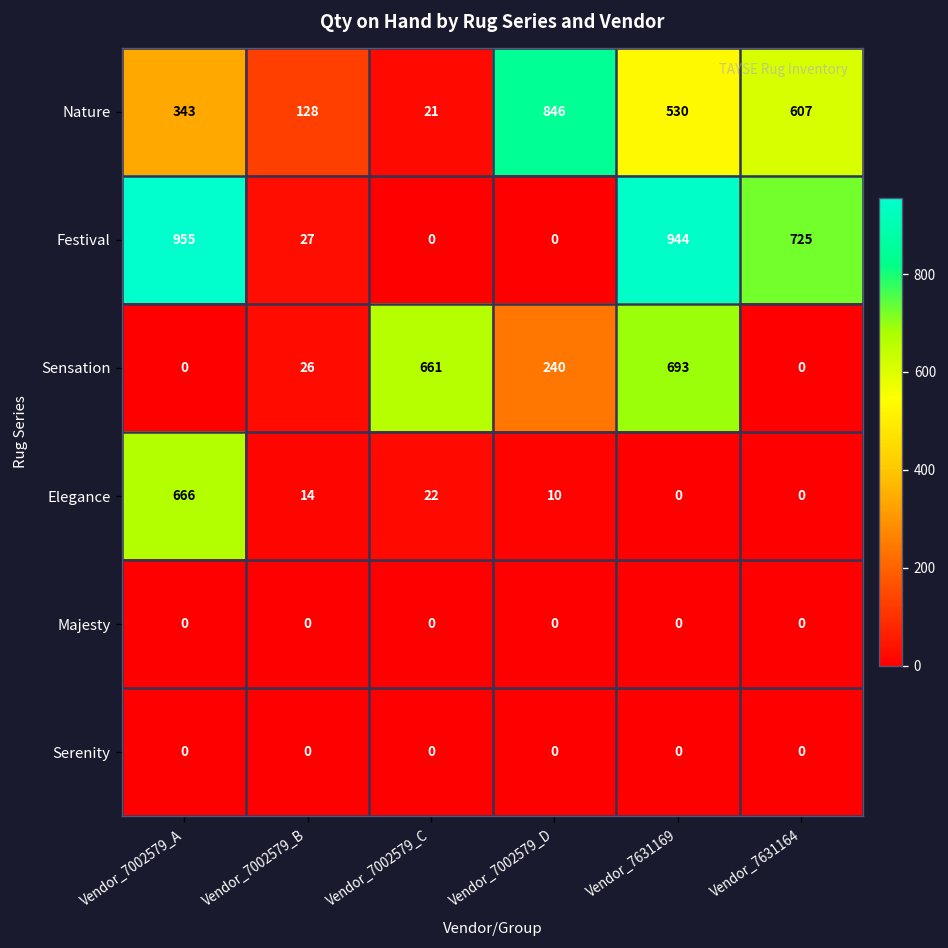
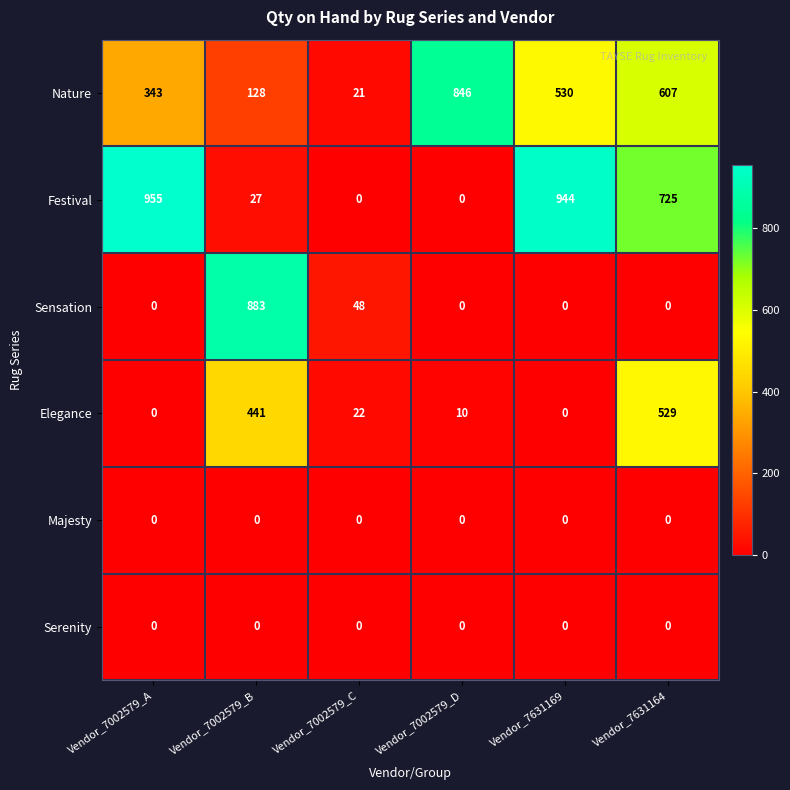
  {
    "Nature": {
      "Vendor_7002579_A": 343,
      "Vendor_7002579_B": 128,
      "Vendor_7002579_C": 21,
      "Vendor_7002579_D": 846,
      "Vendor_7631169": 530
    },
    "Festival": {
      "Vendor_7002579_A": 955,
      "Vendor_7002579_B": 27,
      "Vendor_7002579_C": 0,
      "Vendor_7002579_D": 0,
      "Vendor_7631169": 944,
      "Vendor_7631164": 725
    },
    "Sensation": {
      "Vendor_7002579_A": 0,
-     "Vendor_7002579_B": 26,
-     "Vendor_7002579_C": 661,
-     "Vendor_7002579_D": 240,
-     "Vendor_7631169": 693,
+     "Vendor_7002579_B": 883,
+     "Vendor_7002579_C": 48,
+     "Vendor_7002579_D": 0,
+     "Vendor_7631169": 0,
      "Vendor_7631164": 0
    },
    "Elegance": {
-     "Vendor_7002579_A": 666,
-     "Vendor_7002579_B": 14,
+     "Vendor_7002579_A": 0,
+     "Vendor_7002579_B": 441,
      "Vendor_7002579_C": 22,
      "Vendor_7002579_D": 10,
      "Vendor_7631169": 0,
-     "Vendor_7631164": 0
+     "Vendor_7631164": 529
    },
    "Majesty": {
      "Vendor_7002579_A": 0,
      "Vendor_7002579_B": 0,
      "Vendor_7002579_C": 0,
      "Vendor_7002579_D": 0,
      "Vendor_7631169": 0,
      "Vendor_7631164": 0
    },
    "Serenity": {
      "Vendor_7002579_A": 0,
      "Vendor_7002579_B": 0,
      "Vendor_7002579_C": 0,
      "Vendor_7002579_D": 0,
      "Vendor_7631169": 0,
      "Vendor_7631164": 0
    }
  }
